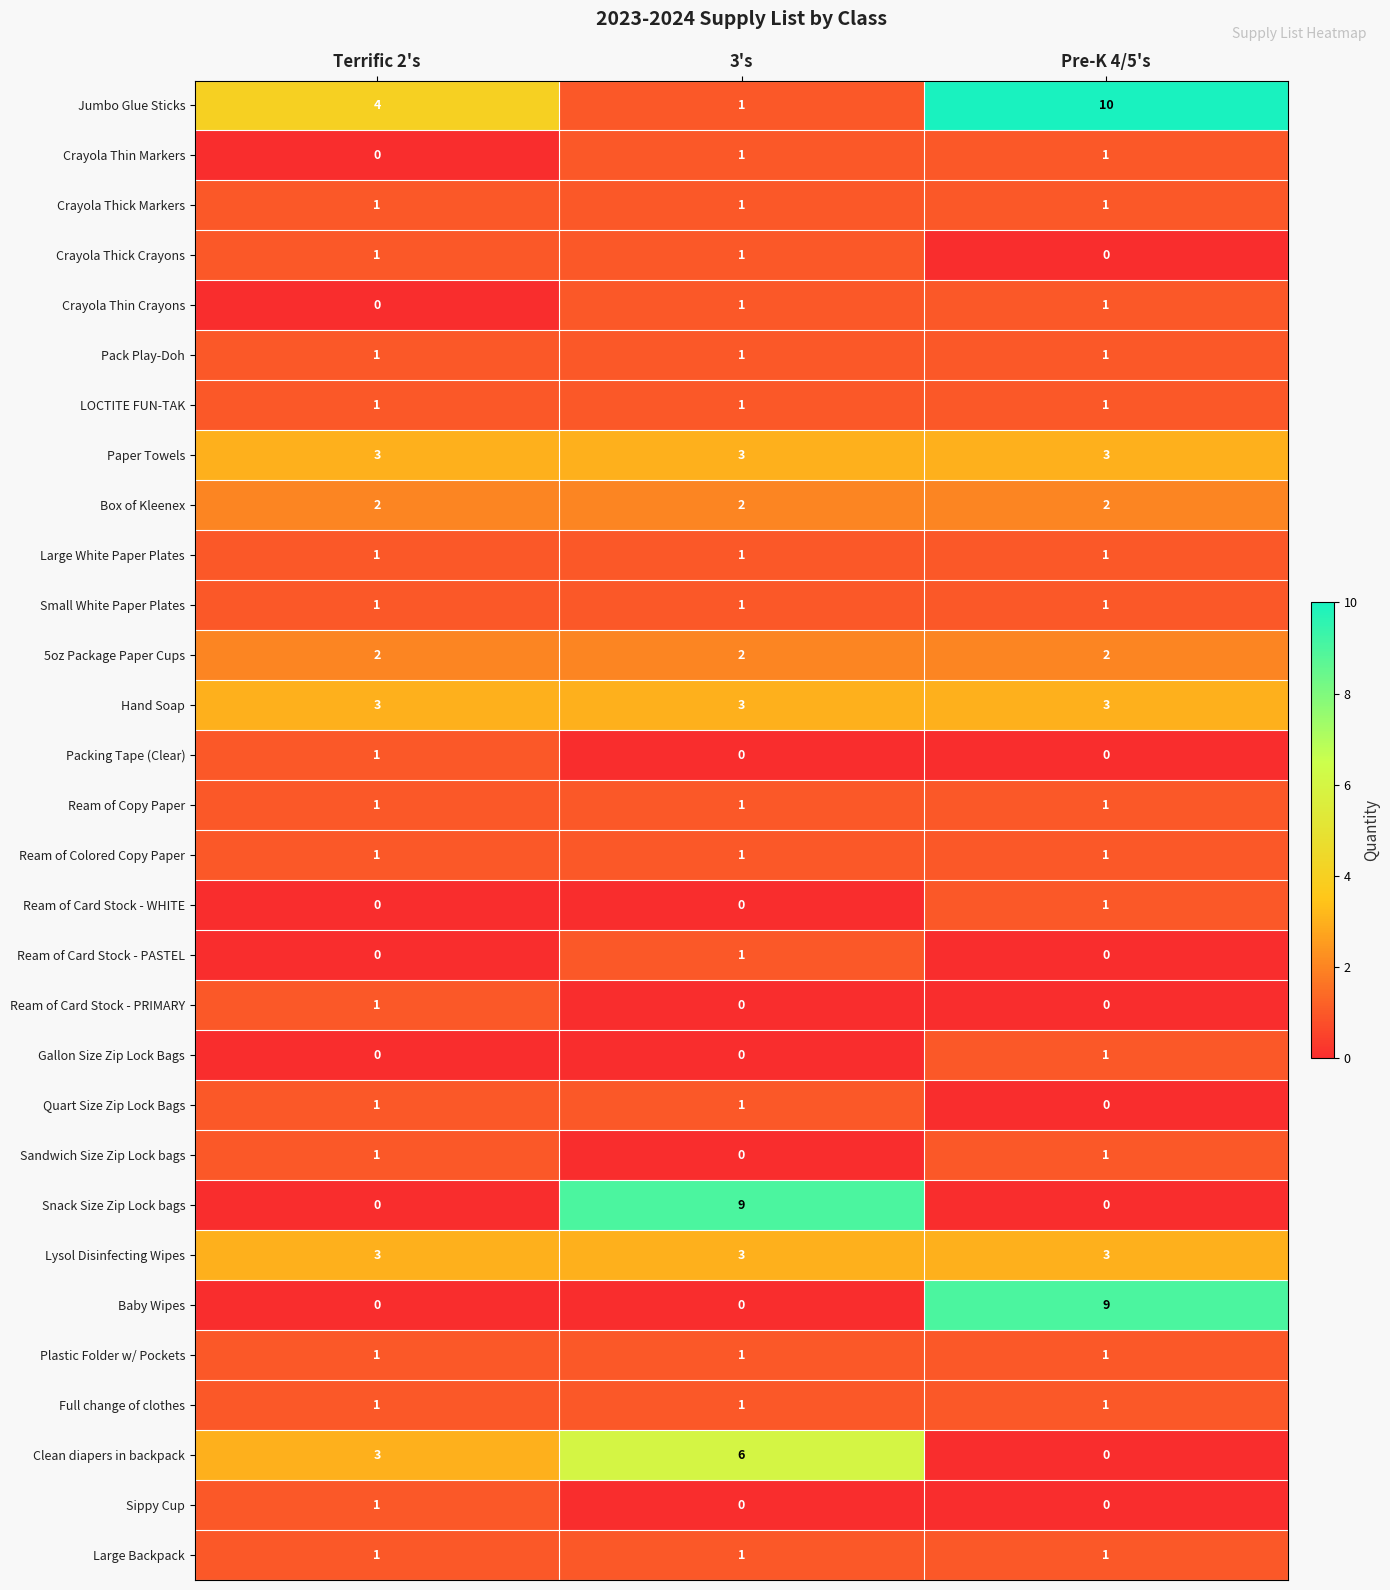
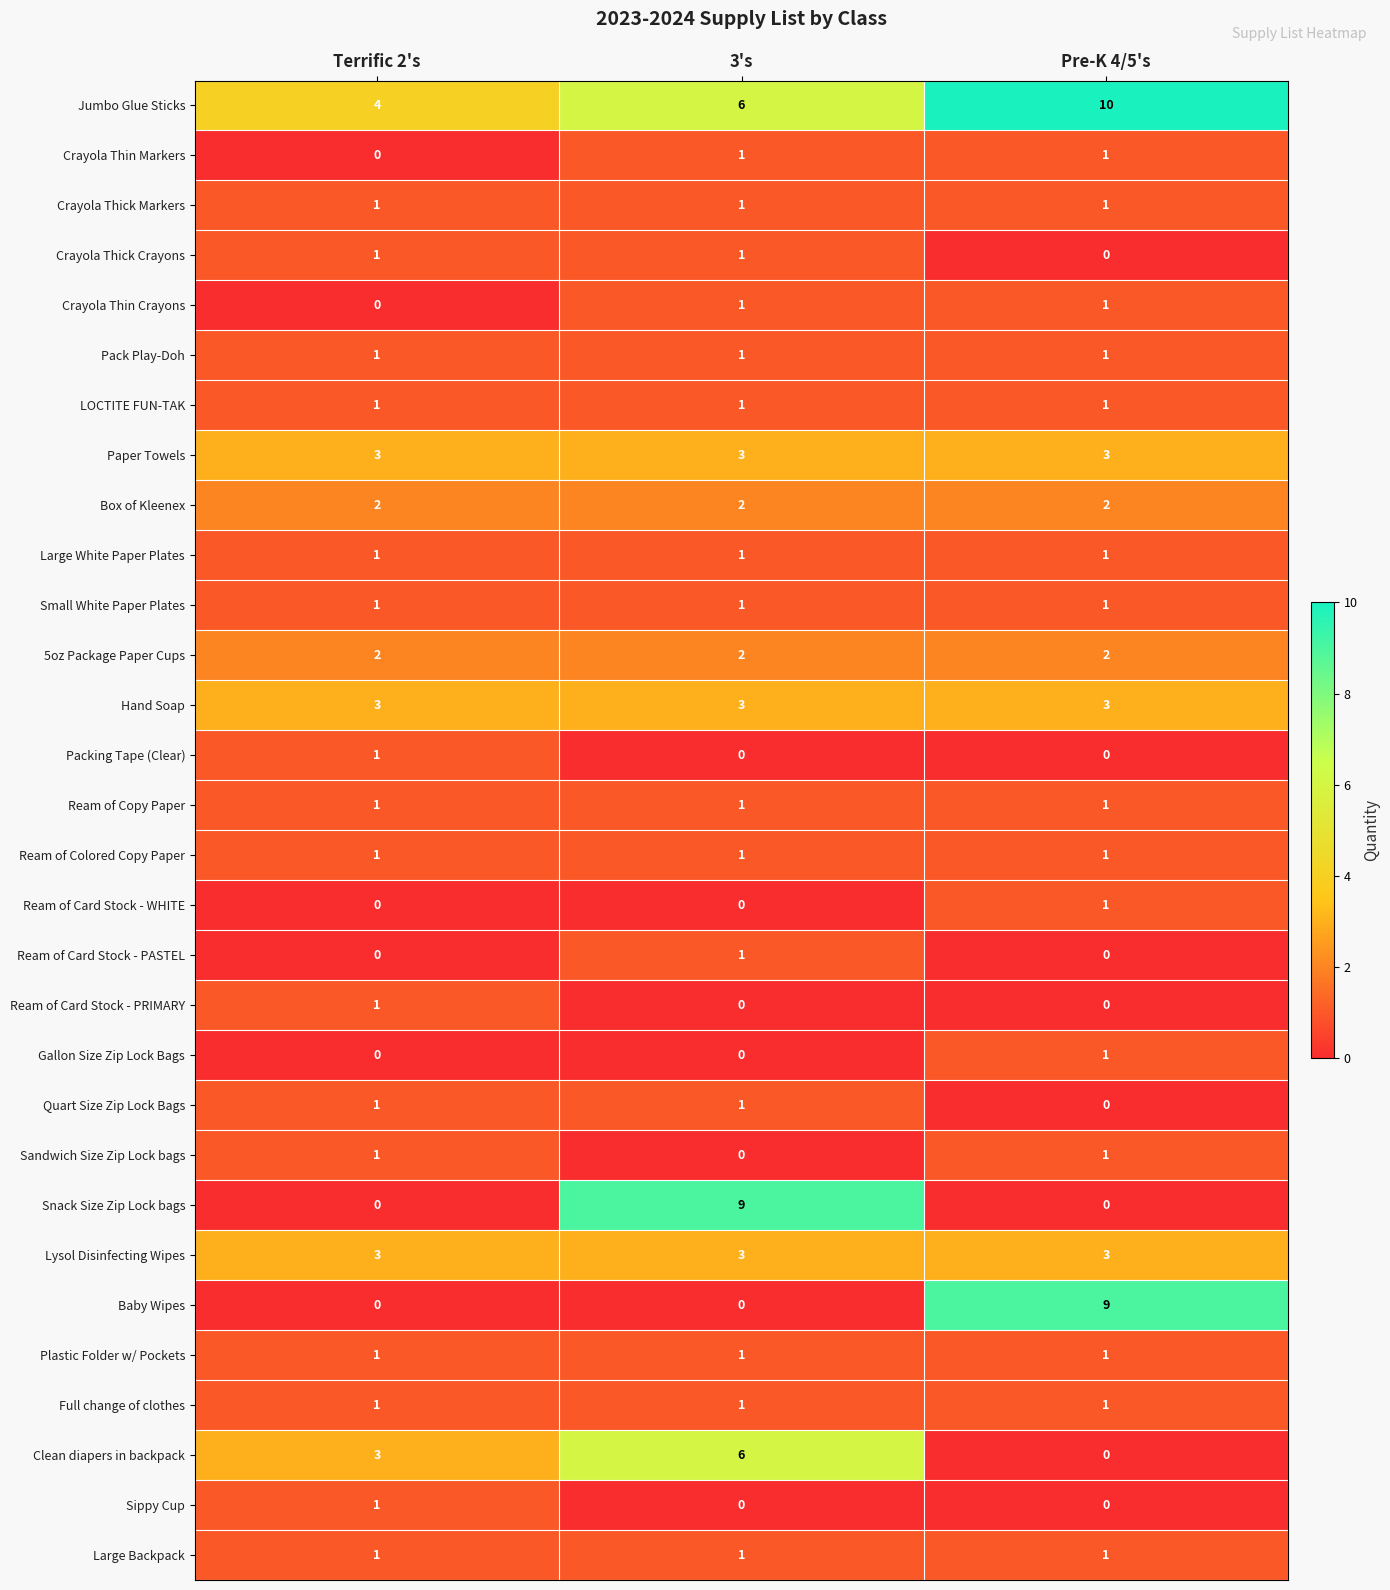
  {
    "Jumbo Glue Sticks": {
      "Terrific 2's": 4,
-     "3's": 1,
+     "3's": 6,
      "Pre-K 4/5's": 10
    },
    "Crayola Thin Markers": {
      "Terrific 2's": 0,
      "3's": 1,
      "Pre-K 4/5's": 1
    },
    "Crayola Thick Markers": {
      "Terrific 2's": 1,
      "3's": 1,
      "Pre-K 4/5's": 1
    },
    "Crayola Thick Crayons": {
      "Terrific 2's": 1,
      "3's": 1,
      "Pre-K 4/5's": 0
    },
    "Crayola Thin Crayons": {
      "Terrific 2's": 0,
      "3's": 1,
      "Pre-K 4/5's": 1
    },
    "Pack Play-Doh": {
      "Terrific 2's": 1,
      "3's": 1,
      "Pre-K 4/5's": 1
    },
    "LOCTITE FUN-TAK": {
      "Terrific 2's": 1,
      "3's": 1,
      "Pre-K 4/5's": 1
    },
    "Paper Towels": {
      "Terrific 2's": 3,
      "3's": 3,
      "Pre-K 4/5's": 3
    },
    "Box of Kleenex": {
      "Terrific 2's": 2,
      "3's": 2,
      "Pre-K 4/5's": 2
    },
    "Large White Paper Plates": {
      "Terrific 2's": 1,
      "3's": 1,
      "Pre-K 4/5's": 1
    },
    "Small White Paper Plates": {
      "Terrific 2's": 1,
      "3's": 1,
      "Pre-K 4/5's": 1
    },
    "5oz Package Paper Cups": {
      "Terrific 2's": 2,
      "3's": 2,
      "Pre-K 4/5's": 2
    },
    "Hand Soap": {
      "Terrific 2's": 3,
      "3's": 3,
      "Pre-K 4/5's": 3
    },
    "Packing Tape (Clear)": {
      "Terrific 2's": 1,
      "3's": 0,
      "Pre-K 4/5's": 0
    },
    "Ream of Copy Paper": {
      "Terrific 2's": 1,
      "3's": 1,
      "Pre-K 4/5's": 1
    },
    "Ream of Colored Copy Paper": {
      "Terrific 2's": 1,
      "3's": 1,
      "Pre-K 4/5's": 1
    },
    "Ream of Card Stock - WHITE": {
      "Terrific 2's": 0,
      "3's": 0,
      "Pre-K 4/5's": 1
    },
    "Ream of Card Stock - PASTEL": {
      "Terrific 2's": 0,
      "3's": 1,
      "Pre-K 4/5's": 0
    },
    "Ream of Card Stock - PRIMARY": {
      "Terrific 2's": 1,
      "3's": 0,
      "Pre-K 4/5's": 0
    },
    "Gallon Size Zip Lock Bags": {
      "Terrific 2's": 0,
      "3's": 0,
      "Pre-K 4/5's": 1
    },
    "Quart Size Zip Lock Bags": {
      "Terrific 2's": 1,
      "3's": 1,
      "Pre-K 4/5's": 0
    },
    "Sandwich Size Zip Lock bags": {
      "Terrific 2's": 1,
      "3's": 0,
      "Pre-K 4/5's": 1
    },
    "Snack Size Zip Lock bags": {
      "Terrific 2's": 0,
      "3's": 9,
      "Pre-K 4/5's": 0
    },
    "Lysol Disinfecting Wipes": {
      "Terrific 2's": 3,
      "3's": 3,
      "Pre-K 4/5's": 3
    },
    "Baby Wipes": {
      "Terrific 2's": 0,
      "3's": 0,
      "Pre-K 4/5's": 9
    },
    "Plastic Folder w/ Pockets": {
      "Terrific 2's": 1,
      "3's": 1,
      "Pre-K 4/5's": 1
    },
    "Full change of clothes": {
      "Terrific 2's": 1,
      "3's": 1,
      "Pre-K 4/5's": 1
    },
    "Clean diapers in backpack": {
      "Terrific 2's": 3,
      "3's": 6,
      "Pre-K 4/5's": 0
    },
    "Sippy Cup": {
      "Terrific 2's": 1,
      "3's": 0,
      "Pre-K 4/5's": 0
    },
    "Large Backpack": {
      "Terrific 2's": 1,
      "3's": 1,
      "Pre-K 4/5's": 1
    }
  }
